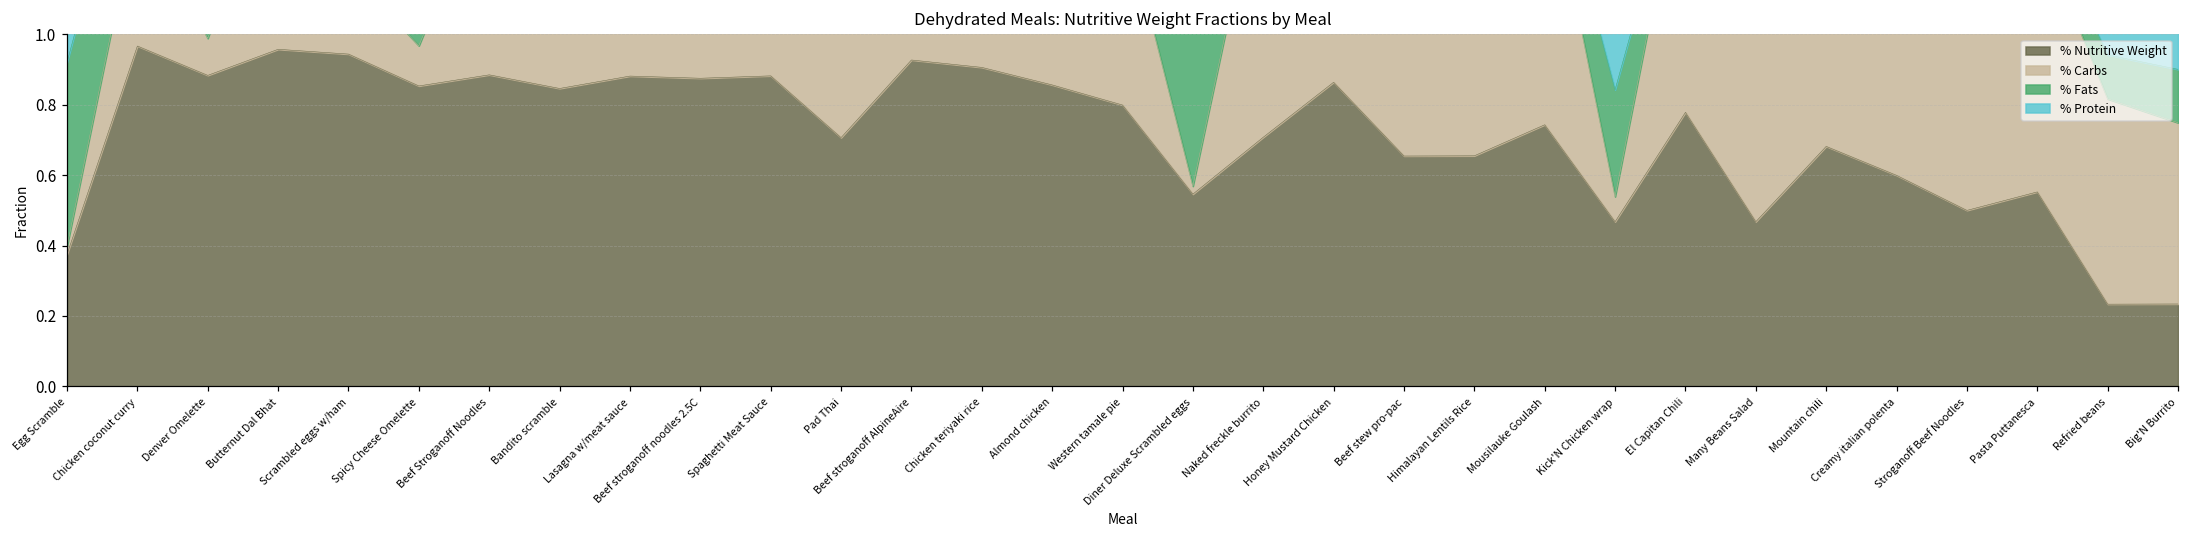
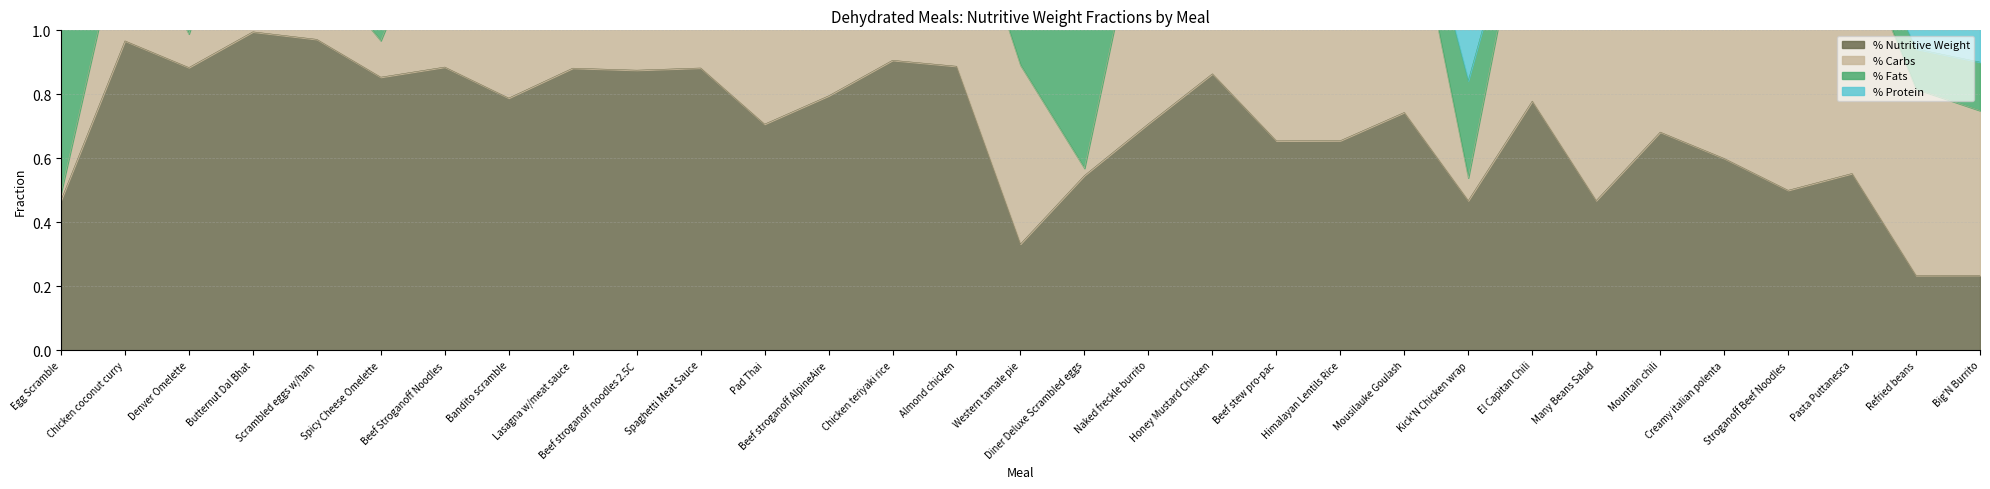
  {
    "% Nutritive Weight": {
-     "Egg Scramble": 0.37,
+     "Egg Scramble": 0.47,
      "Chicken coconut curry": 0.97,
      "Denver Omelette": 0.88,
-     "Butternut Dal Bhat": 0.96,
-     "Scrambled eggs w/ham": 0.94,
+     "Butternut Dal Bhat": 1.00,
+     "Scrambled eggs w/ham": 0.97,
      "Spicy Cheese Omelette": 0.85,
      "Beef Stroganoff Noodles": 0.89,
-     "Bandito scramble": 0.85,
+     "Bandito scramble": 0.79,
      "Lasagna w/meat sauce": 0.88,
      "Beef stroganoff noodles 2.5C": 0.88,
      "Spaghetti Meat Sauce": 0.88,
      "Pad Thai": 0.71,
-     "Beef stroganoff AlpineAire": 0.93,
+     "Beef stroganoff AlpineAire": 0.80,
      "Chicken teriyaki rice": 0.91,
-     "Almond chicken": 0.86,
-     "Western tamale pie": 0.80,
+     "Almond chicken": 0.89,
+     "Western tamale pie": 0.33,
      "Diner Deluxe Scrambled eggs": 0.55,
      "Naked freckle burrito": 0.71,
      "Honey Mustard Chicken": 0.86,
      "Beef stew pro-pac": 0.65,
      "Himalayan Lentils Rice": 0.66,
      "Mousilauke Goulash": 0.74,
      "Kick'N Chicken wrap": 0.47,
      "El Capitan Chili": 0.78,
      "Many Beans Salad": 0.47,
      "Mountain chili": 0.68,
      "Creamy italian polenta": 0.60,
      "Stroganoff Beef Noodles": 0.50,
      "Pasta Puttanesca": 0.55,
      "Refried beans": 0.23,
      "Big'N Burrito": 0.23
    },
    "% Carbs": {
      "Egg Scramble": 0.02,
      "Denver Omelette": 0.11,
      "Spicy Cheese Omelette": 0.11,
      "Diner Deluxe Scrambled eggs": 0.02,
      "Kick'N Chicken wrap": 0.07,
      "Big'N Burrito": 0.52
    },
    "% Fats": {
      "Kick'N Chicken wrap": 0.30,
      "Big'N Burrito": 0.15
    }
  }
